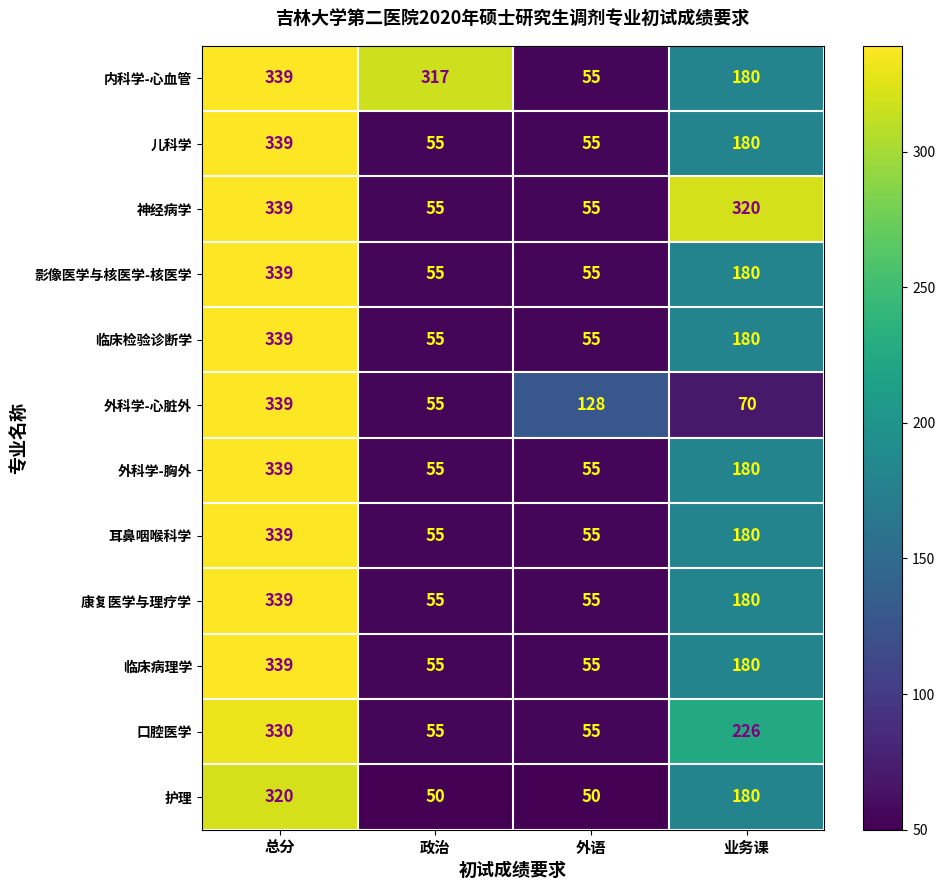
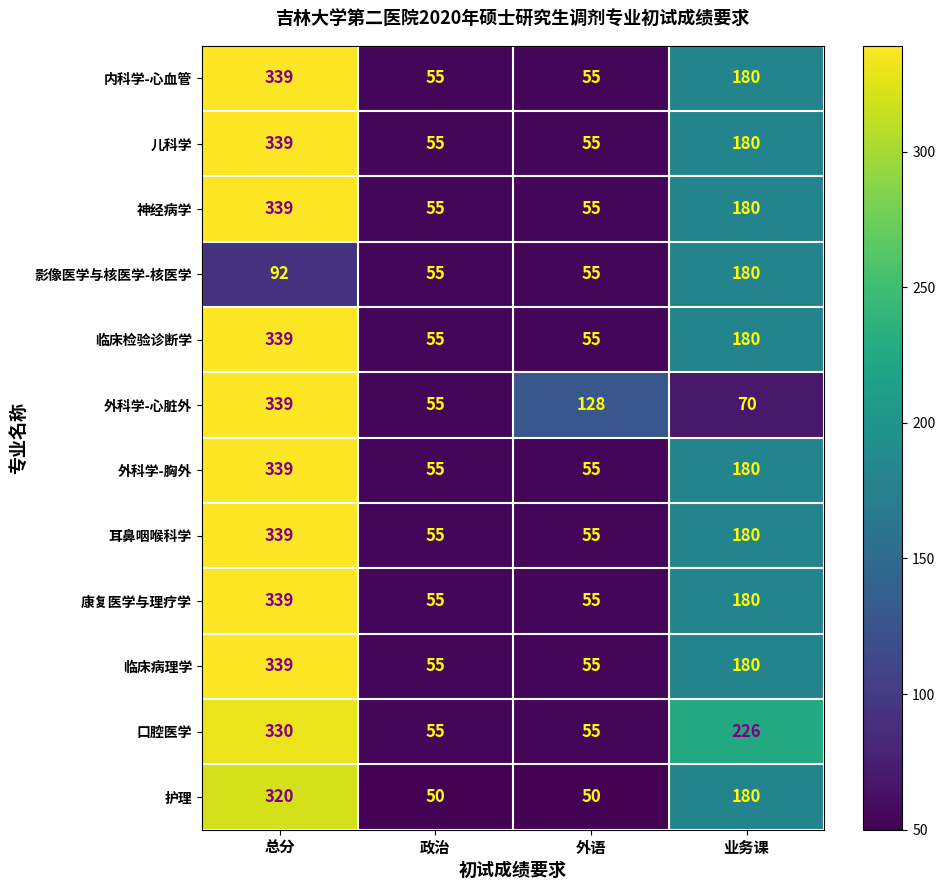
  {
    "内科学-心血管": {
      "总分": 339,
-     "政治": 317,
+     "政治": 55,
      "外语": 55,
      "业务课": 180
    },
    "儿科学": {
      "总分": 339,
      "政治": 55,
      "外语": 55,
      "业务课": 180
    },
    "神经病学": {
      "总分": 339,
      "政治": 55,
      "外语": 55,
-     "业务课": 320
+     "业务课": 180
    },
    "影像医学与核医学-核医学": {
-     "总分": 339,
+     "总分": 92,
      "政治": 55,
      "外语": 55,
      "业务课": 180
    },
    "临床检验诊断学": {
      "总分": 339,
      "政治": 55,
      "外语": 55,
      "业务课": 180
    },
    "外科学-心脏外": {
      "总分": 339,
      "政治": 55,
      "外语": 128,
      "业务课": 70
    },
    "外科学-胸外": {
      "总分": 339,
      "政治": 55,
      "外语": 55,
      "业务课": 180
    },
    "耳鼻咽喉科学": {
      "总分": 339,
      "政治": 55,
      "外语": 55,
      "业务课": 180
    },
    "康复医学与理疗学": {
      "总分": 339,
      "政治": 55,
      "外语": 55,
      "业务课": 180
    },
    "临床病理学": {
      "总分": 339,
      "政治": 55,
      "外语": 55,
      "业务课": 180
    },
    "口腔医学": {
      "总分": 330,
      "政治": 55,
      "外语": 55,
      "业务课": 226
    },
    "护理": {
      "总分": 320,
      "政治": 50,
      "外语": 50,
      "业务课": 180
    }
  }
